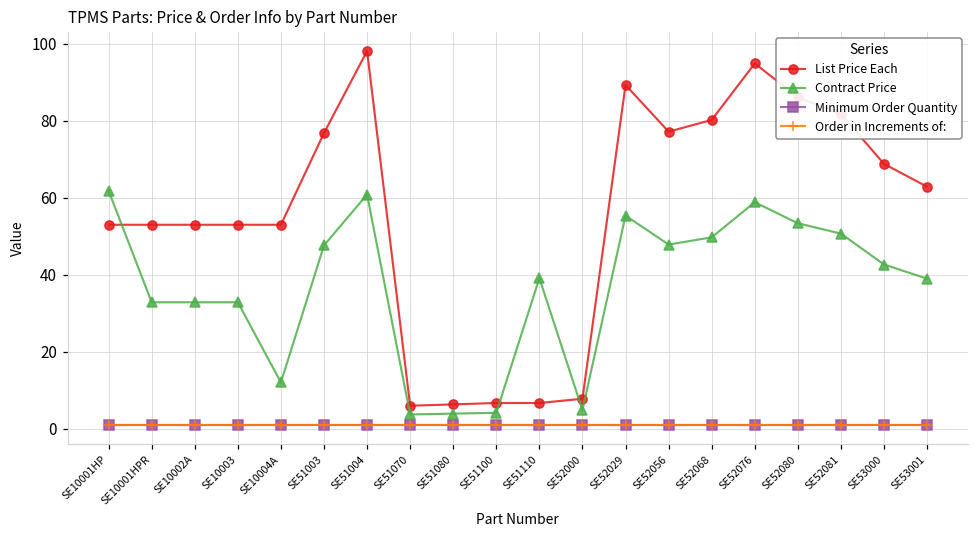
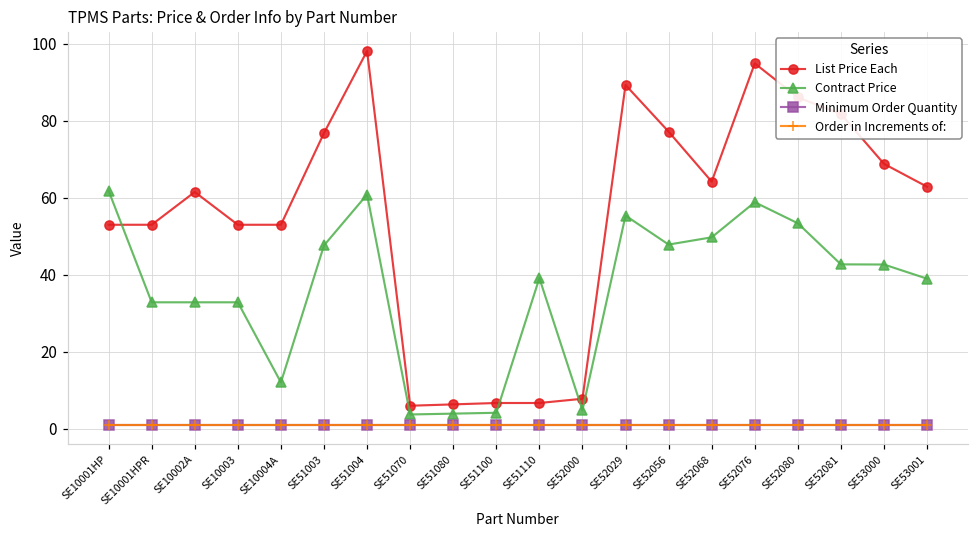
  {
    "List Price Each": {
      "SE10001HP": 53,
      "SE10001HPR": 53,
-     "SE10002A": 53,
+     "SE10002A": 61,
      "SE10003": 53,
      "SE10004A": 53,
      "SE51003": 77,
      "SE51004": 98,
      "SE51070": 6,
      "SE51080": 6,
      "SE51100": 7,
      "SE51110": 7,
      "SE52000": 8,
      "SE52029": 89,
      "SE52056": 77,
-     "SE52068": 80,
+     "SE52068": 64,
      "SE52076": 95,
      "SE53000": 69,
      "SE53001": 63
    },
    "Contract Price": {
      "SE10001HP": 62,
      "SE10001HPR": 33,
      "SE10002A": 33,
      "SE10003": 33,
      "SE10004A": 12,
      "SE51003": 48,
      "SE51004": 61,
      "SE51070": 4,
      "SE51080": 4,
      "SE51100": 4,
      "SE51110": 39,
      "SE52000": 5,
      "SE52029": 55,
      "SE52056": 48,
      "SE52068": 50,
      "SE52076": 59,
      "SE52080": 53,
-     "SE52081": 51,
+     "SE52081": 43,
      "SE53000": 43,
      "SE53001": 39
    },
    "Order in Increments of:": {
      "SE10001HP": 1,
      "SE10001HPR": 1,
      "SE10002A": 1,
      "SE10003": 1,
      "SE10004A": 1,
      "SE51003": 1,
      "SE51004": 1,
      "SE51070": 1,
      "SE51080": 1,
      "SE51100": 1,
      "SE51110": 1,
      "SE52000": 1,
      "SE52029": 1,
      "SE52056": 1,
      "SE52068": 1,
      "SE52076": 1,
      "SE52080": 1,
      "SE52081": 1,
      "SE53000": 1,
      "SE53001": 1
    }
  }
